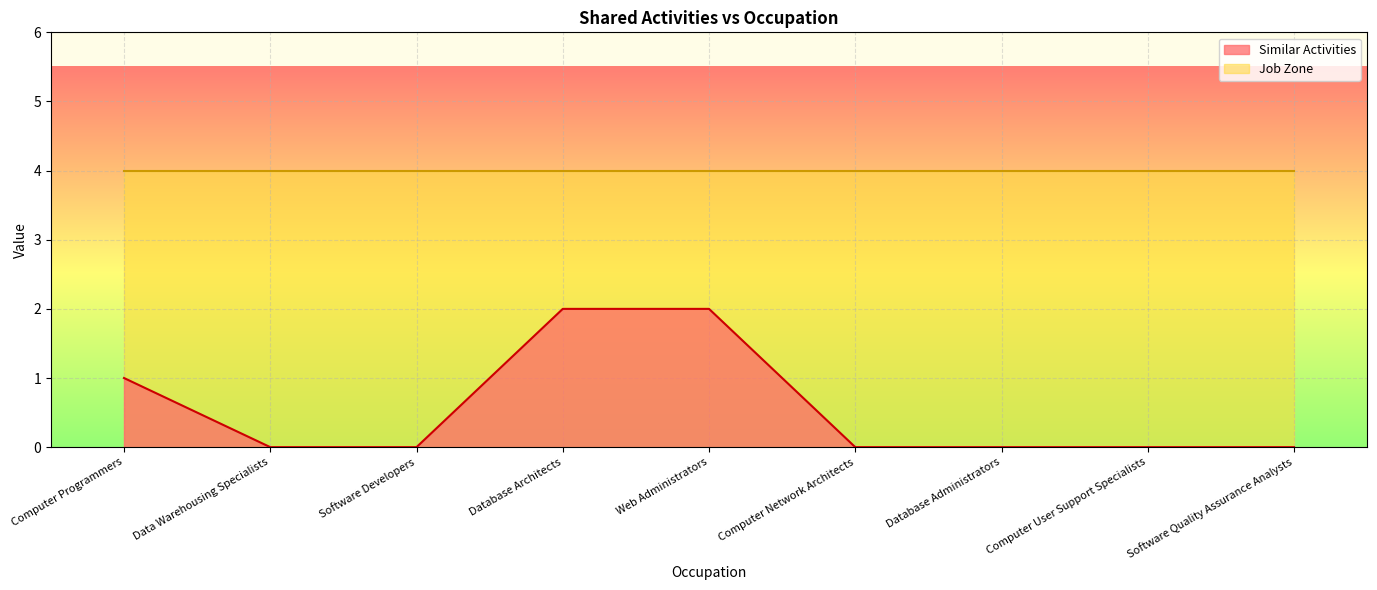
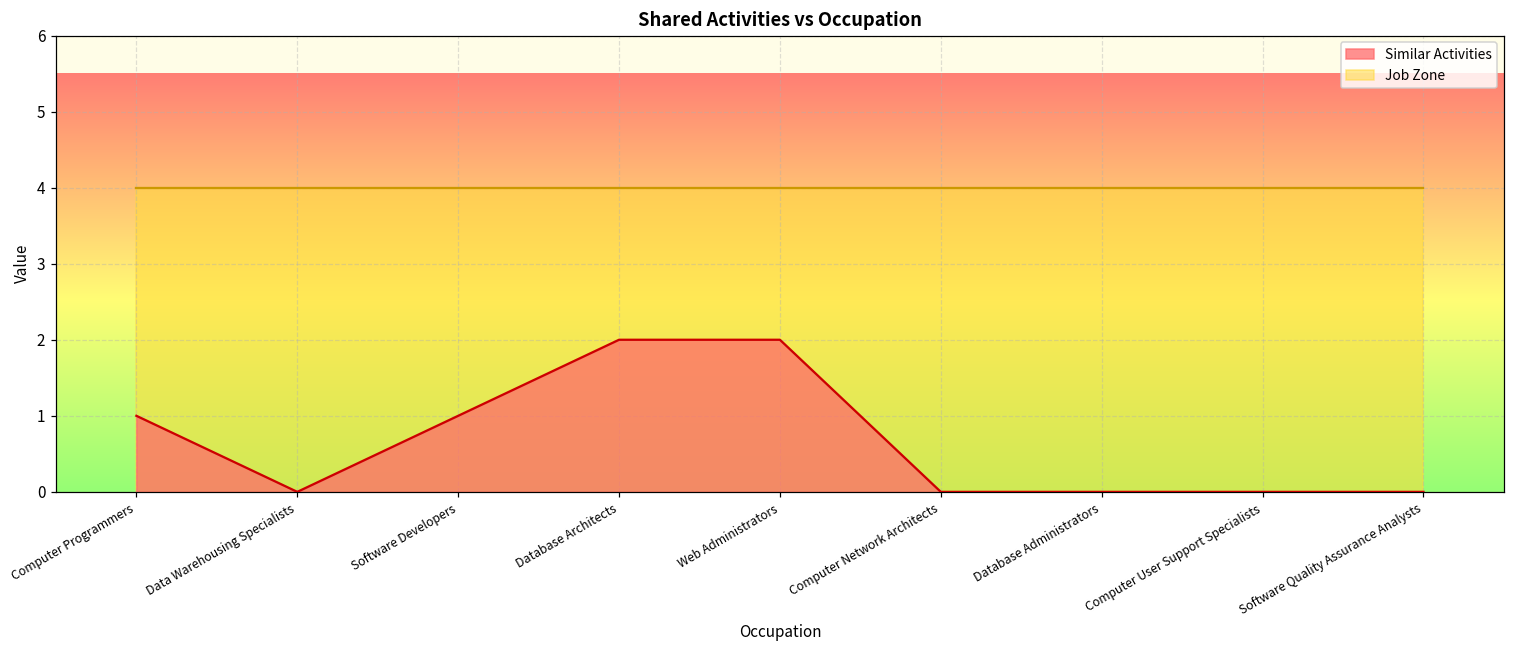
  {
    "Similar Activities": {
      "Computer Programmers": 1,
      "Data Warehousing Specialists": 0,
-     "Software Developers": 0,
+     "Software Developers": 1,
      "Database Architects": 2,
      "Web Administrators": 2,
      "Computer Network Architects": 0,
      "Database Administrators": 0,
      "Computer User Support Specialists": 0,
      "Software Quality Assurance Analysts": 0
    },
    "Job Zone": {
      "Computer Programmers": 4,
      "Data Warehousing Specialists": 4,
      "Software Developers": 4,
      "Database Architects": 4,
      "Web Administrators": 4,
      "Computer Network Architects": 4,
      "Database Administrators": 4,
      "Computer User Support Specialists": 4,
      "Software Quality Assurance Analysts": 4
    }
  }
